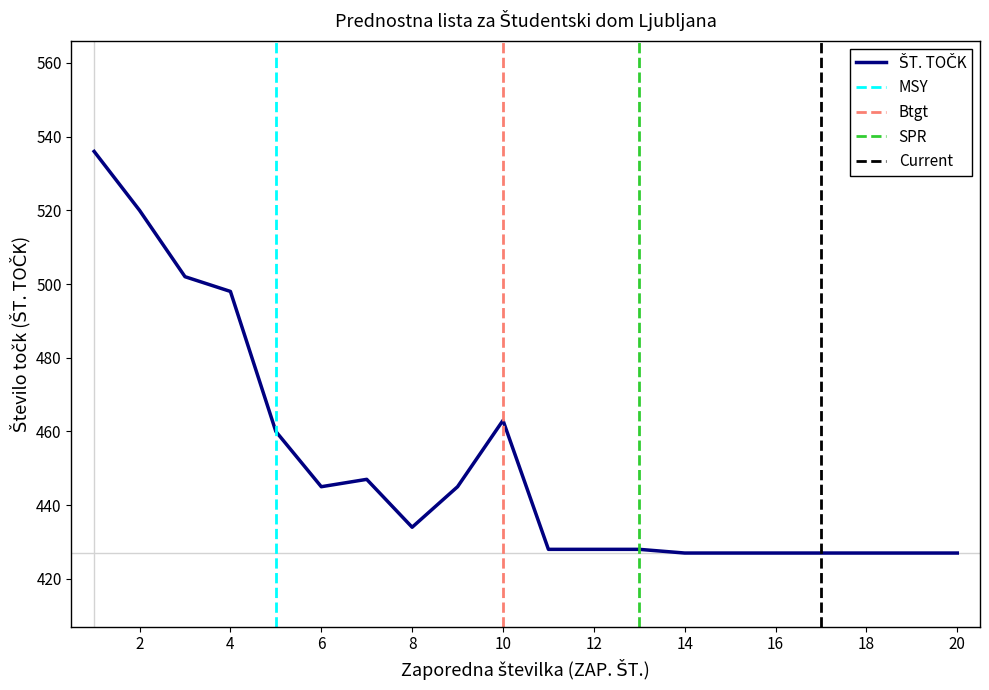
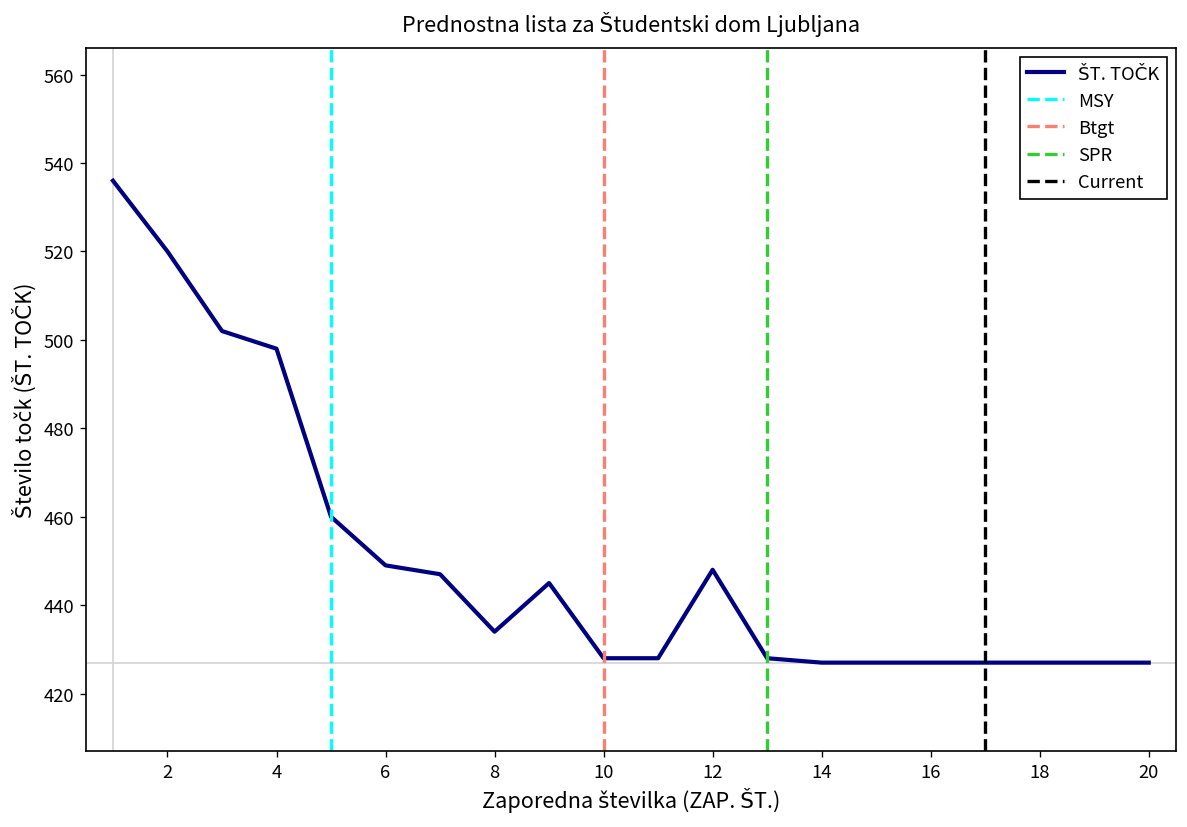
  {
    "2": 520,
    "4": 498,
-   "6": 445,
+   "6": 449,
    "8": 434,
-   "10": 463,
-   "12": 428,
+   "10": 428,
+   "12": 448,
    "14": 427,
    "16": 427,
    "18": 427,
    "20": 427
  }
